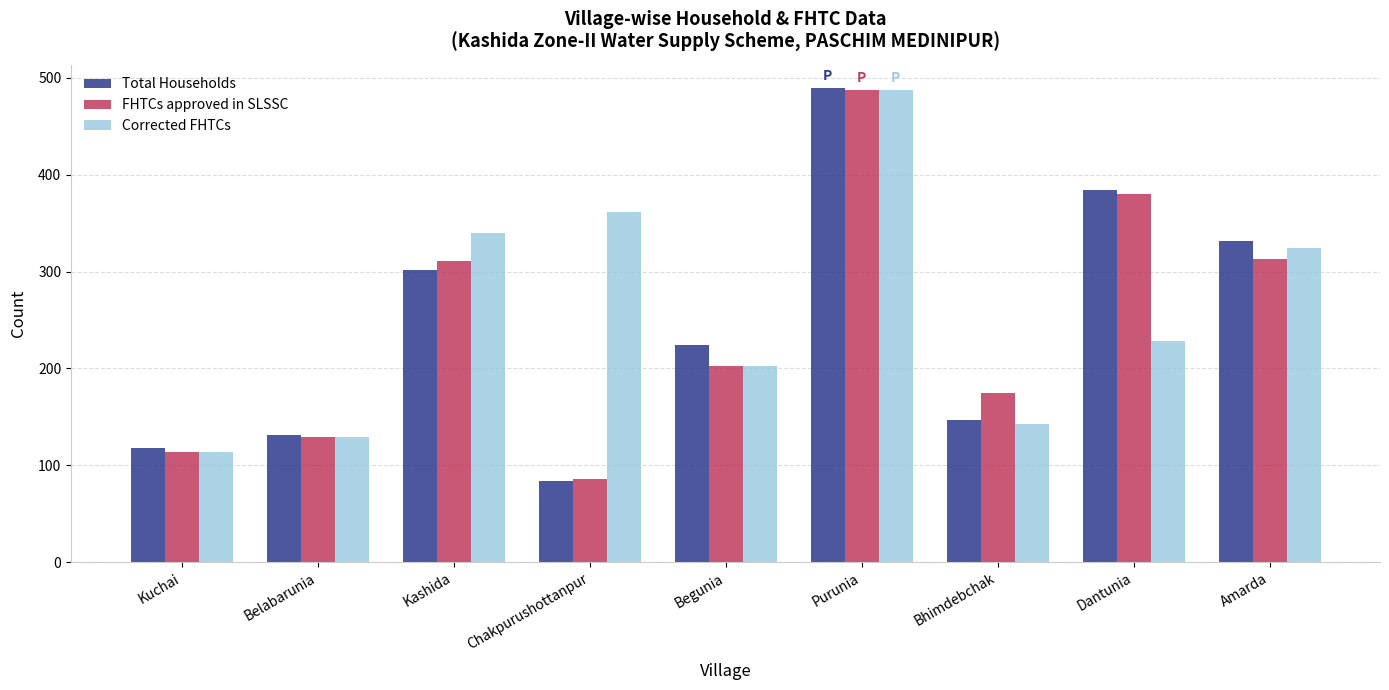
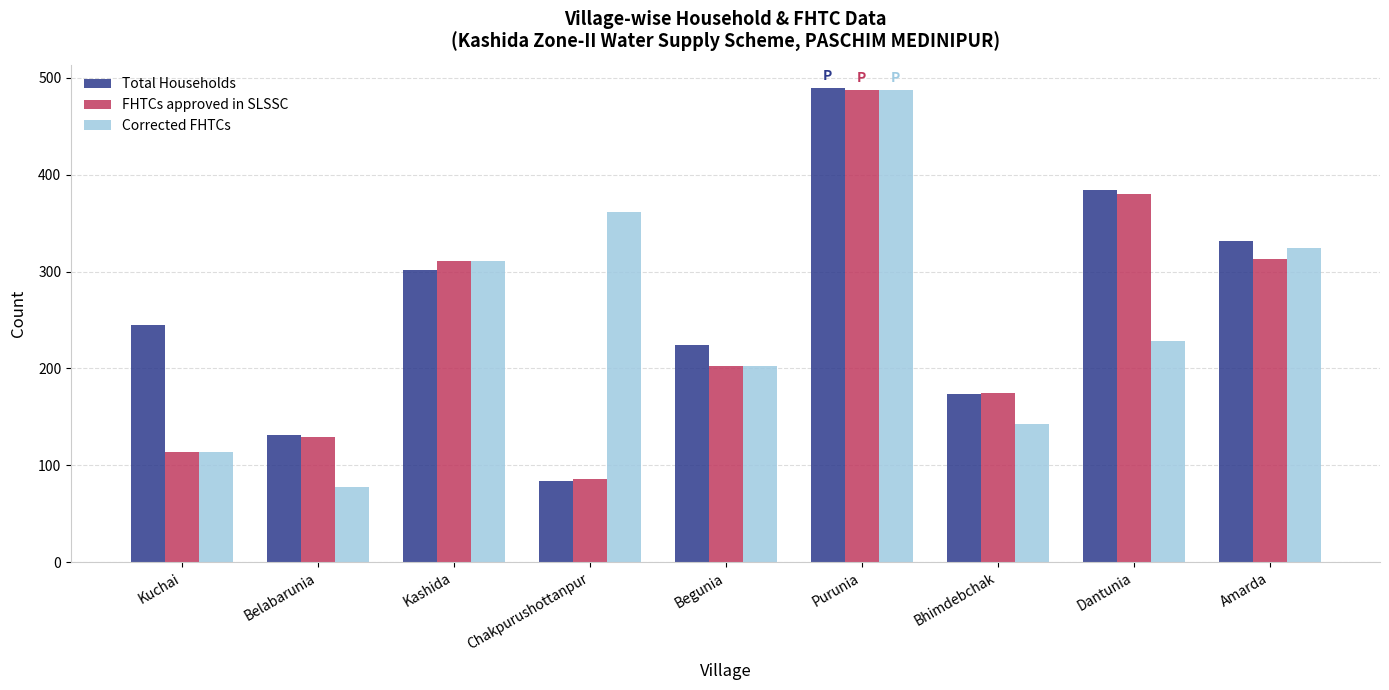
  {
    "Total Households": {
-     "Kuchai": 120,
+     "Kuchai": 250,
      "Belabarunia": 130,
      "Kashida": 300,
      "Chakpurushottanpur": 80,
      "Begunia": 220,
      "Purunia": 490,
-     "Bhimdebchak": 150,
+     "Bhimdebchak": 170,
      "Dantunia": 380,
      "Amarda": 330
    },
    "FHTCs approved in SLSSC": {
      "Kuchai": 110,
      "Belabarunia": 130,
      "Kashida": 310,
      "Chakpurushottanpur": 90,
      "Begunia": 200,
      "Purunia": 490,
      "Bhimdebchak": 180,
      "Dantunia": 380,
      "Amarda": 310
    },
    "Corrected FHTCs": {
      "Kuchai": 110,
-     "Belabarunia": 130,
-     "Kashida": 340,
+     "Belabarunia": 80,
+     "Kashida": 310,
      "Chakpurushottanpur": 360,
      "Begunia": 200,
      "Purunia": 490,
      "Bhimdebchak": 140,
      "Dantunia": 230,
      "Amarda": 320
    }
  }
